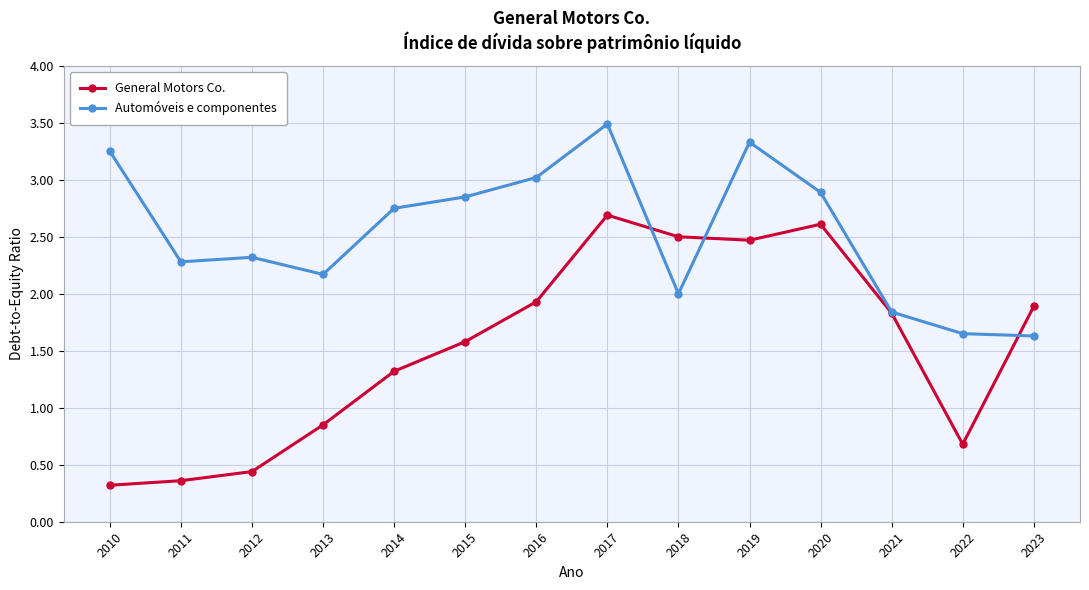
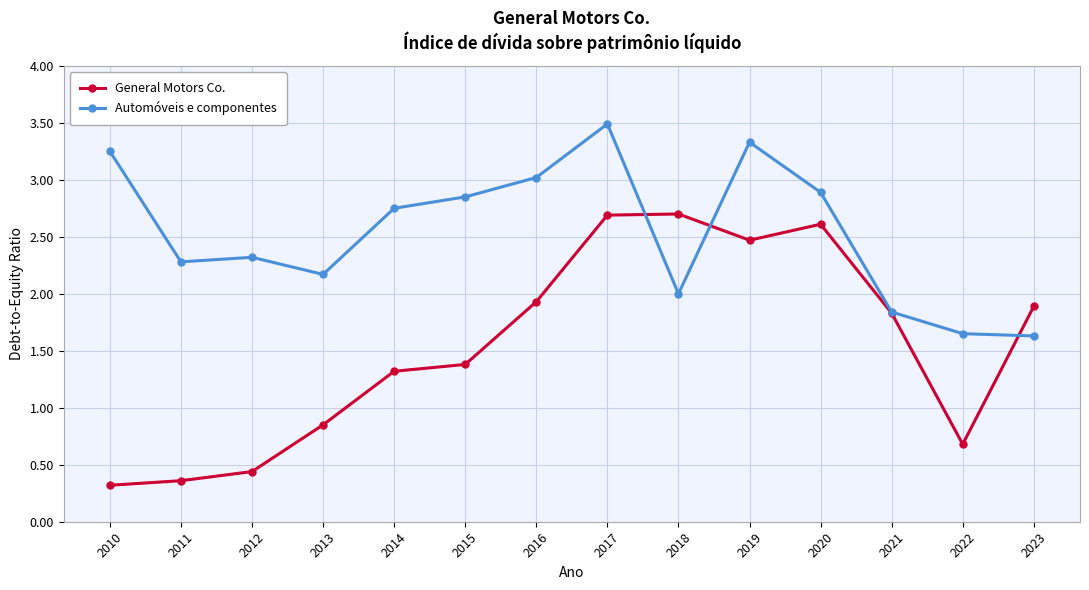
  {
    "General Motors Co.": {
      "2010": 0.32,
      "2011": 0.36,
      "2012": 0.44,
      "2013": 0.85,
      "2014": 1.32,
-     "2015": 1.58,
+     "2015": 1.38,
      "2016": 1.93,
      "2017": 2.69,
-     "2018": 2.5,
+     "2018": 2.7,
      "2019": 2.47,
      "2020": 2.61,
      "2022": 0.68,
      "2023": 1.89
    },
    "Automóveis e componentes": {
      "2010": 3.25,
      "2011": 2.28,
      "2012": 2.32,
      "2013": 2.17,
      "2014": 2.75,
      "2015": 2.85,
      "2016": 3.02,
      "2017": 3.49,
      "2018": 2.00,
      "2019": 3.33,
      "2020": 2.89,
      "2022": 1.65,
      "2023": 1.63
    }
  }
